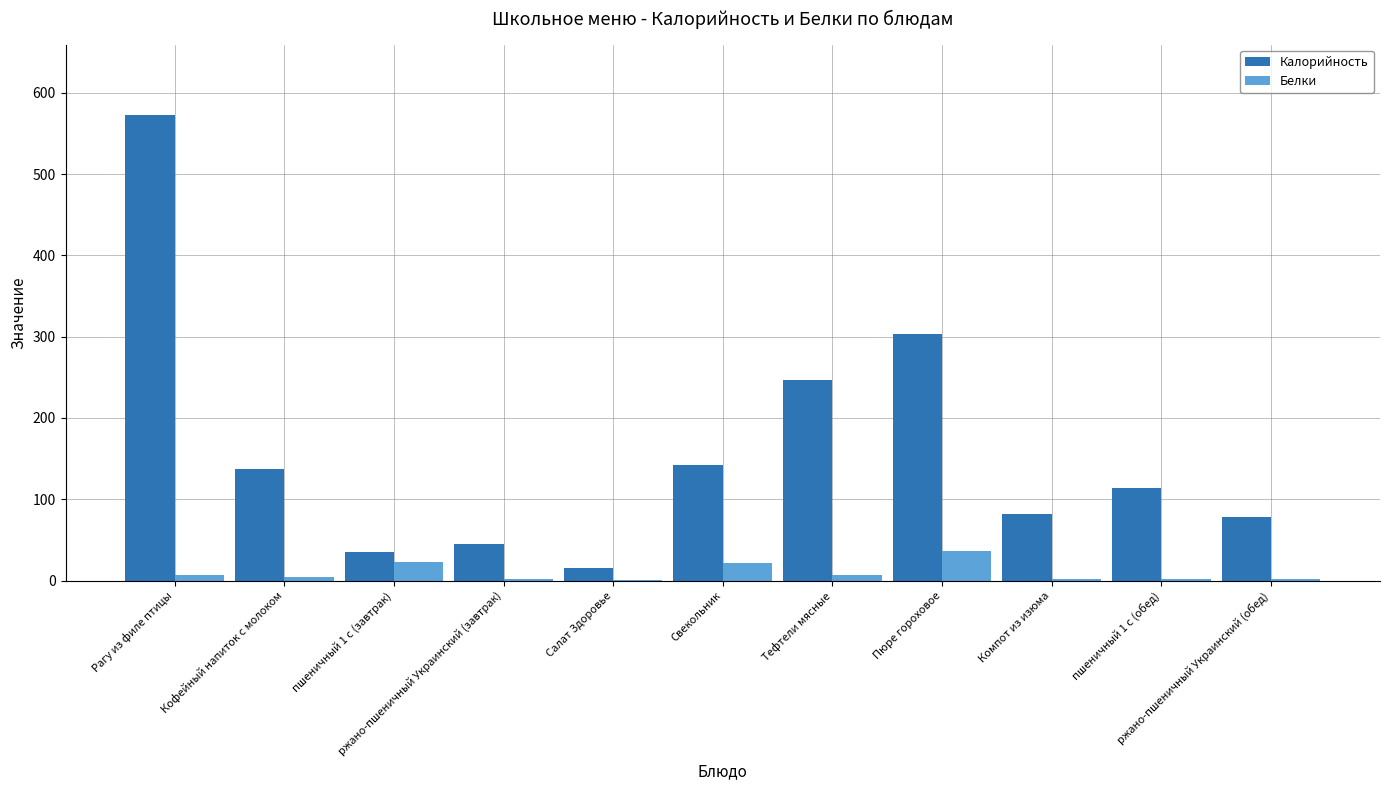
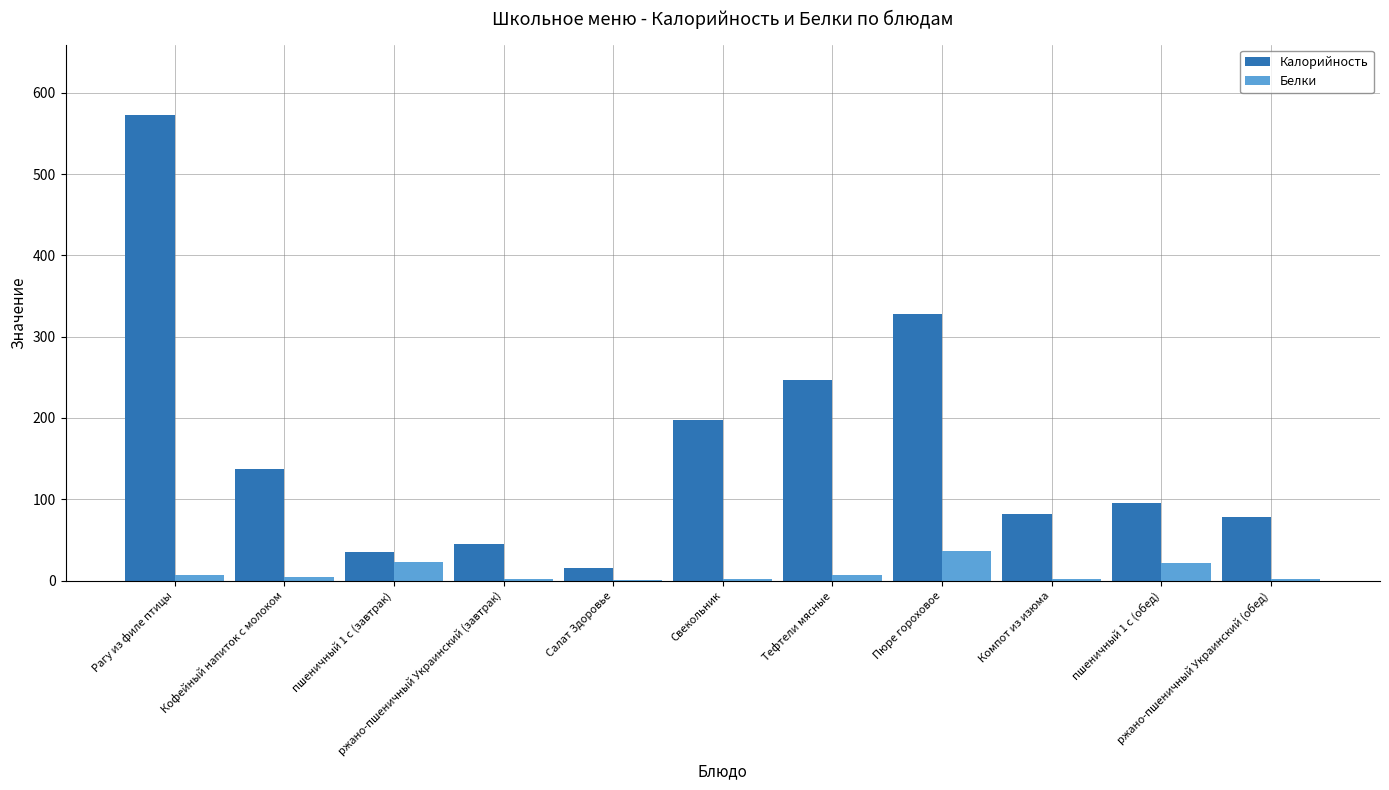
  {
    "Калорийность": {
      "Рагу из филе птицы": 570,
      "Кофейный напиток с молоком": 140,
      "пшеничный 1 с (завтрак)": 40,
      "ржано-пшеничный Украинский (завтрак)": 40,
      "Салат Здоровье": 20,
-     "Свекольник": 140,
+     "Свекольник": 200,
      "Тефтели мясные": 250,
-     "Пюре гороховое": 300,
+     "Пюре гороховое": 330,
      "Компот из изюма": 80,
-     "пшеничный 1 с (обед)": 110,
+     "пшеничный 1 с (обед)": 90,
      "ржано-пшеничный Украинский (обед)": 80
    },
    "Белки": {
      "Рагу из филе птицы": 10,
      "Кофейный напиток с молоком": 0,
      "пшеничный 1 с (завтрак)": 20,
-     "Свекольник": 20,
+     "Свекольник": 0,
      "Тефтели мясные": 10,
      "Пюре гороховое": 40,
-     "пшеничный 1 с (обед)": 0
+     "пшеничный 1 с (обед)": 20
    }
  }
